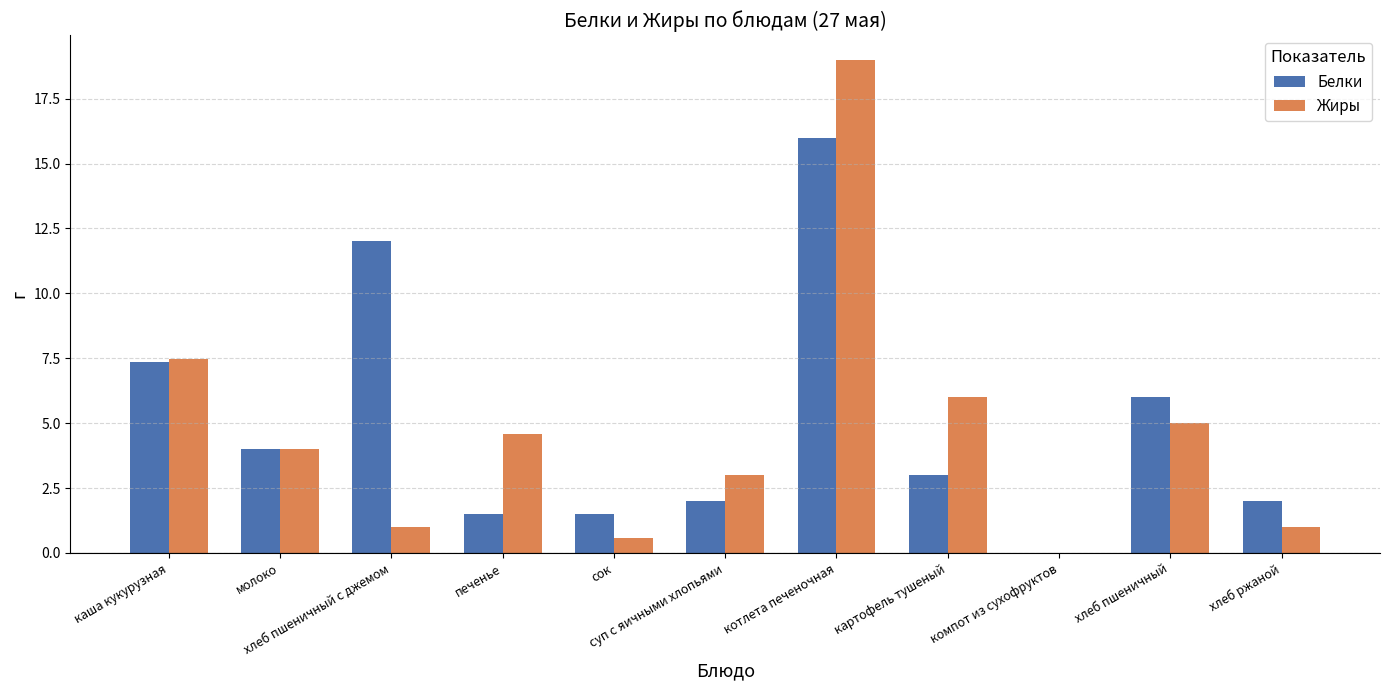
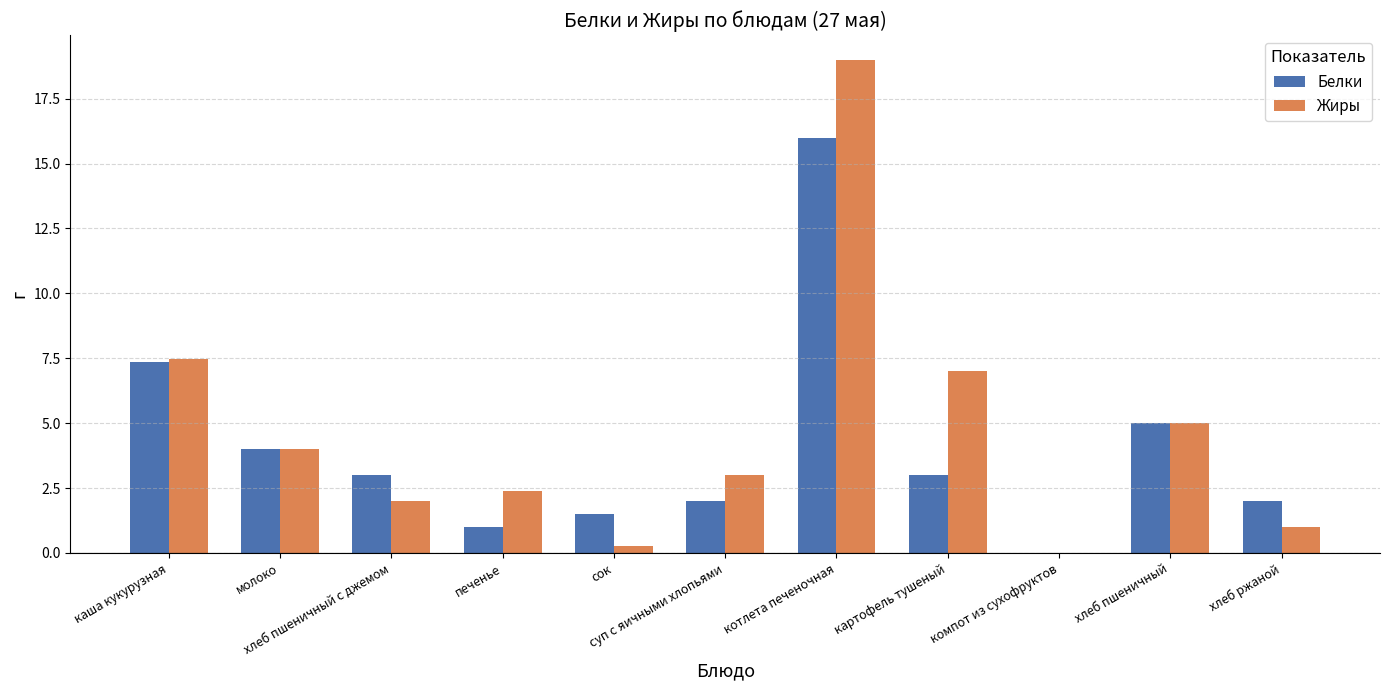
  {
    "Белки": {
      "каша кукурузная": 7.4,
      "молоко": 4.0,
-     "хлеб пшеничный с джемом": 12,
-     "печенье": 1.5,
+     "хлеб пшеничный с джемом": 3,
+     "печенье": 1.0,
      "сок": 1.5,
      "суп с яичными хлопьями": 2.0,
      "котлета печеночная": 16.0,
      "картофель тушеный": 3.0,
      "компот из сухофруктов": 0.0,
-     "хлеб пшеничный": 6,
+     "хлеб пшеничный": 5,
      "хлеб ржаной": 2.0
    },
    "Жиры": {
      "каша кукурузная": 7.5,
      "молоко": 4.0,
-     "хлеб пшеничный с джемом": 1,
-     "печенье": 4.6,
-     "сок": 0.6,
+     "хлеб пшеничный с джемом": 2,
+     "печенье": 2.4,
+     "сок": 0.3,
      "суп с яичными хлопьями": 3.0,
      "котлета печеночная": 19.0,
-     "картофель тушеный": 6,
+     "картофель тушеный": 7,
      "компот из сухофруктов": 0.0,
      "хлеб пшеничный": 5.0,
      "хлеб ржаной": 1.0
    }
  }
